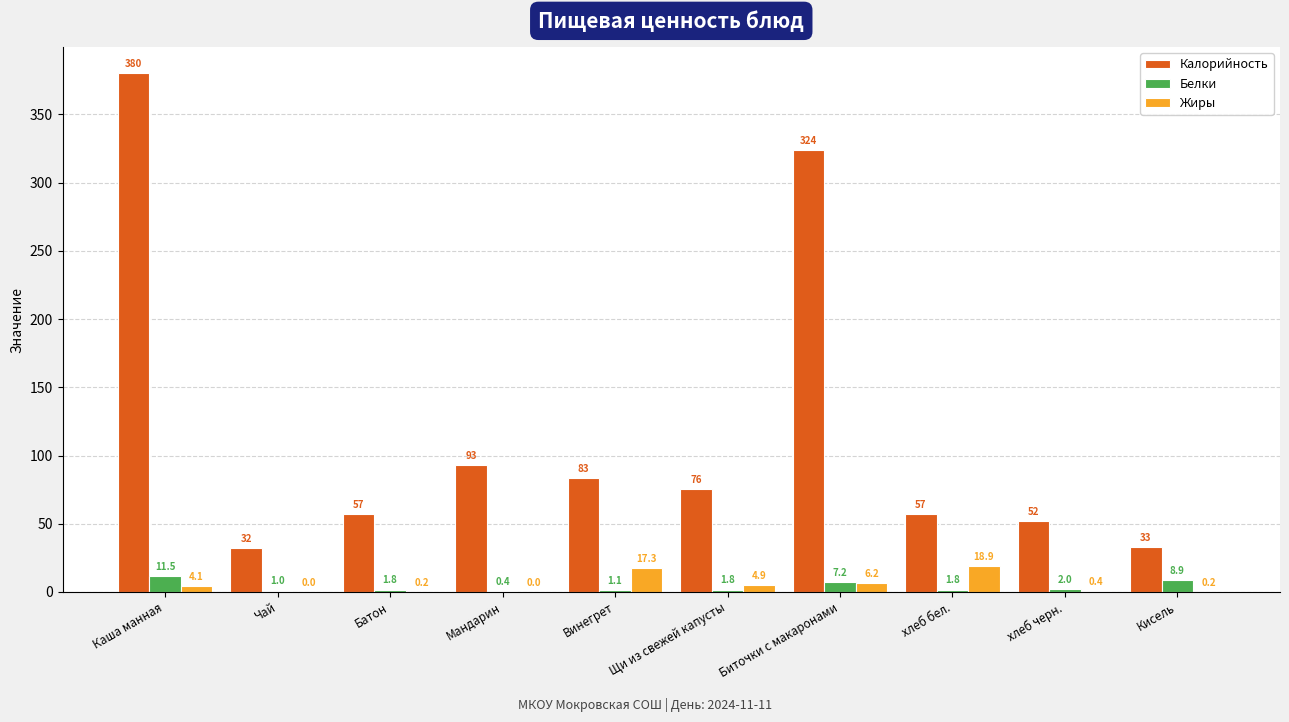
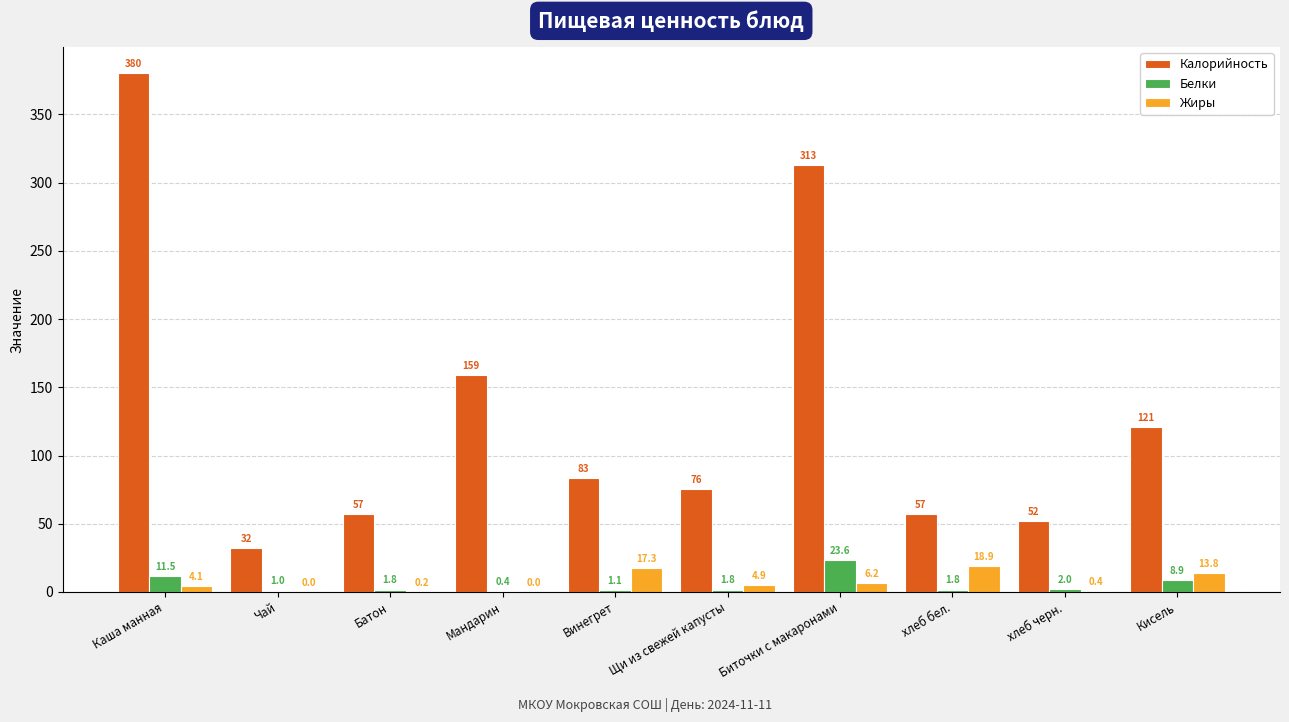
  {
    "Калорийность": {
      "Каша манная": 380,
      "Чай": 32,
      "Батон": 57,
-     "Мандарин": 93,
+     "Мандарин": 159,
      "Винегрет": 83,
      "Щи из свежей капусты": 76,
-     "Биточки с макаронами": 324,
+     "Биточки с макаронами": 313,
      "хлеб бел.": 57,
      "хлеб черн.": 52,
-     "Кисель": 33
+     "Кисель": 121
    },
    "Белки": {
      "Каша манная": 11.5,
      "Чай": 1.0,
      "Батон": 1.8,
      "Мандарин": 0.4,
      "Винегрет": 1.1,
      "Щи из свежей капусты": 1.8,
-     "Биточки с макаронами": 7.2,
+     "Биточки с макаронами": 23.6,
      "хлеб бел.": 1.8,
      "хлеб черн.": 2.0,
      "Кисель": 8.9
    },
    "Жиры": {
      "Каша манная": 4.1,
      "Чай": 0.0,
      "Батон": 0.2,
      "Мандарин": 0.0,
      "Винегрет": 17.3,
      "Щи из свежей капусты": 4.9,
      "Биточки с макаронами": 6.2,
      "хлеб бел.": 18.9,
      "хлеб черн.": 0.4,
-     "Кисель": 0.2
+     "Кисель": 13.8
    }
  }
